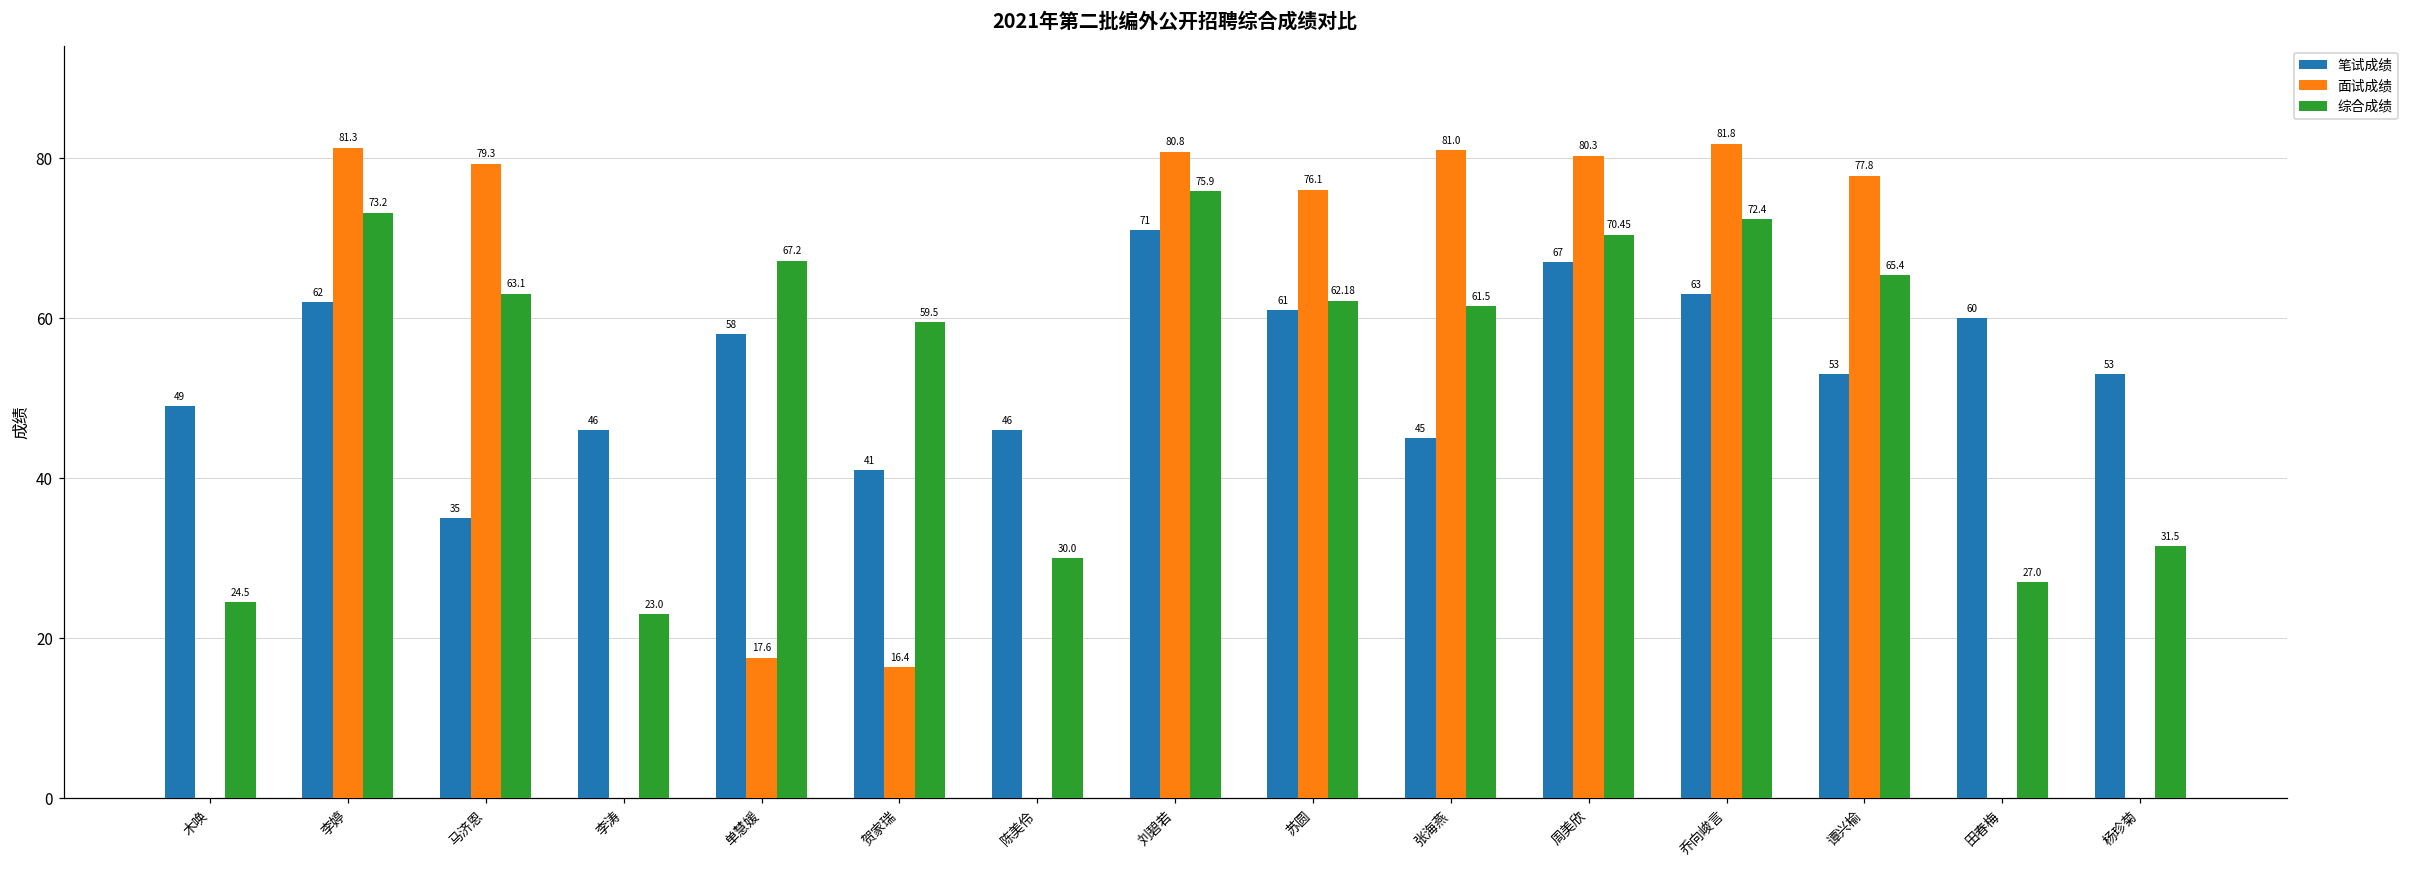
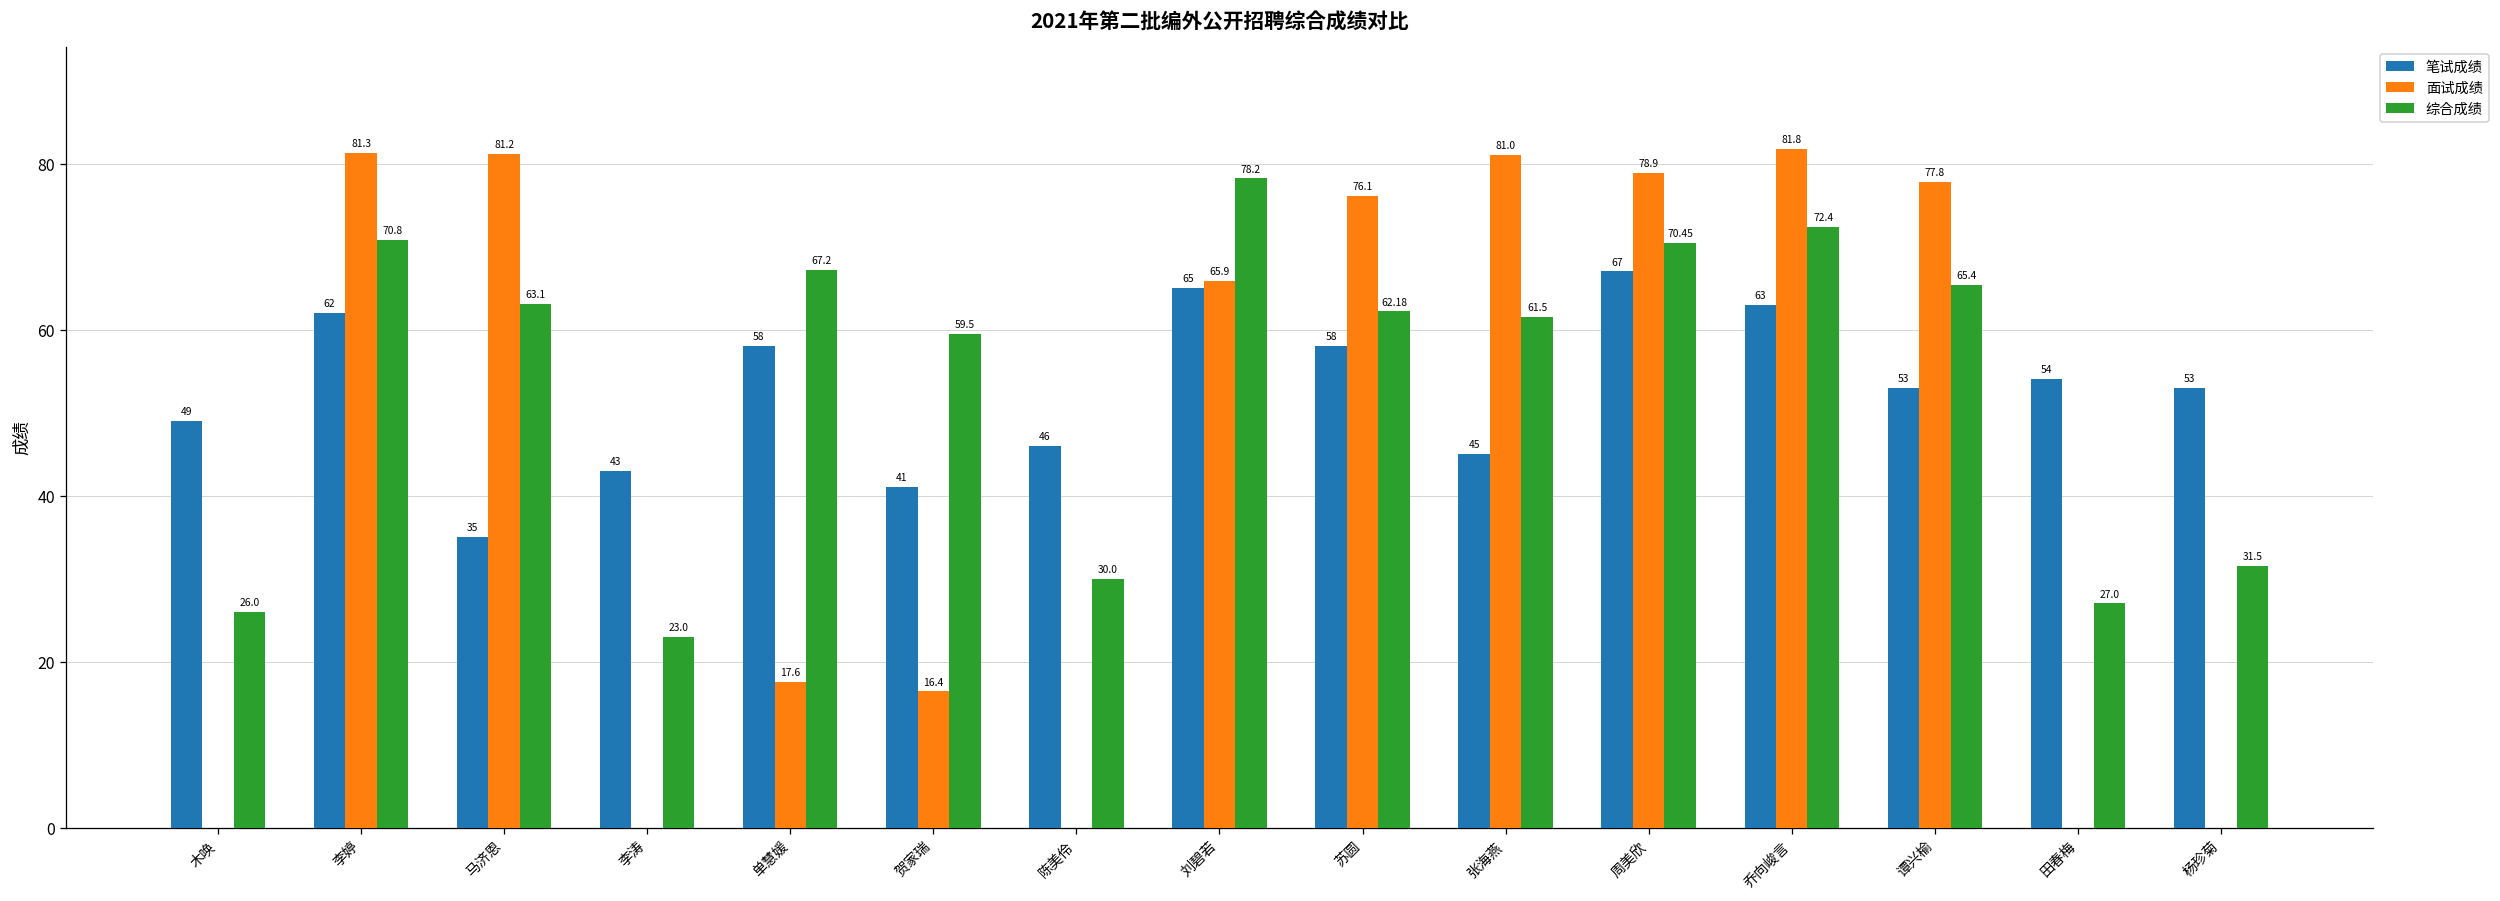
  {
    "笔试成绩": {
      "木唤": 49,
      "李婷": 62,
      "马济恩": 35,
-     "李涛": 46,
+     "李涛": 43,
      "单慧媛": 58,
      "贺家瑞": 41,
      "陈美伶": 46,
-     "刘碧若": 71,
-     "苏圆": 61,
+     "刘碧若": 65,
+     "苏圆": 58,
      "张海燕": 45,
      "周美欣": 67,
      "乔向峻言": 63,
      "谭兴榆": 53,
-     "田春梅": 60,
+     "田春梅": 54,
      "杨珍菊": 53
    },
    "面试成绩": {
      "李婷": 81.3,
-     "马济恩": 79.3,
+     "马济恩": 81.2,
      "单慧媛": 17.6,
      "贺家瑞": 16.4,
-     "刘碧若": 80.8,
+     "刘碧若": 65.9,
      "苏圆": 76.1,
      "张海燕": 81.0,
-     "周美欣": 80.3,
+     "周美欣": 78.9,
      "乔向峻言": 81.8,
      "谭兴榆": 77.8
    },
    "综合成绩": {
-     "木唤": 24.5,
-     "李婷": 73.2,
+     "木唤": 26.0,
+     "李婷": 70.8,
      "马济恩": 63.1,
      "李涛": 23.0,
      "单慧媛": 67.2,
      "贺家瑞": 59.5,
      "陈美伶": 30.0,
-     "刘碧若": 75.9,
+     "刘碧若": 78.2,
      "苏圆": 62.18,
      "张海燕": 61.5,
      "周美欣": 70.45,
      "乔向峻言": 72.4,
      "谭兴榆": 65.4,
      "田春梅": 27.0,
      "杨珍菊": 31.5
    }
  }
